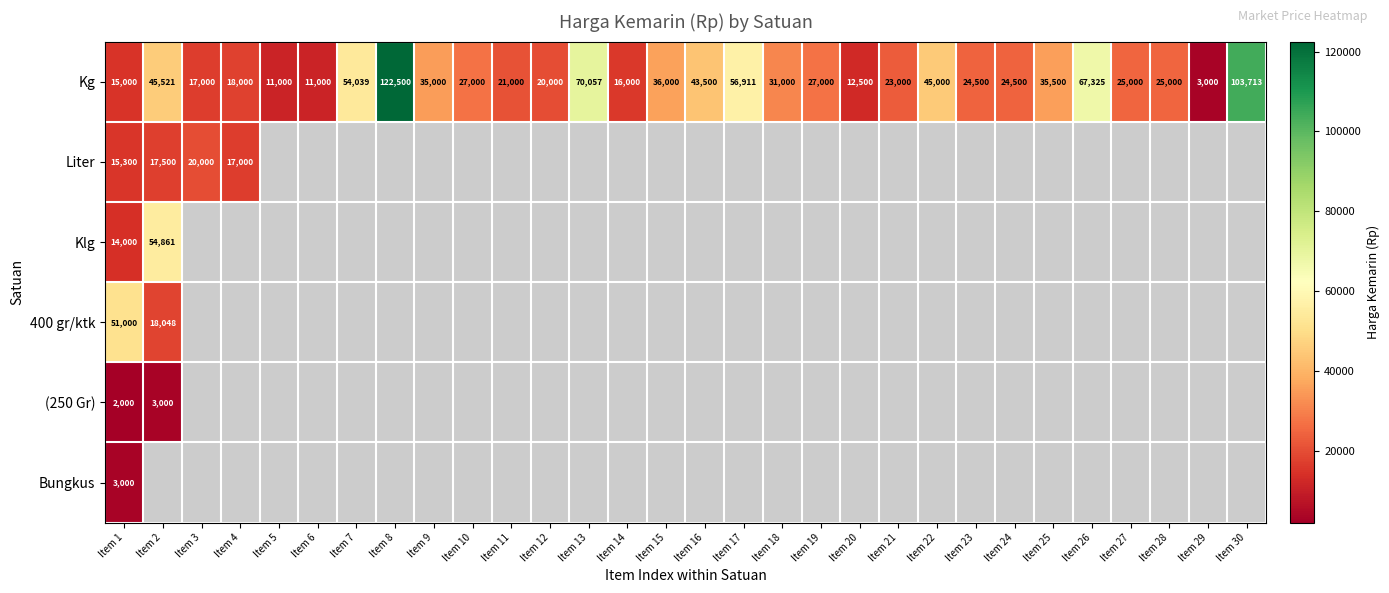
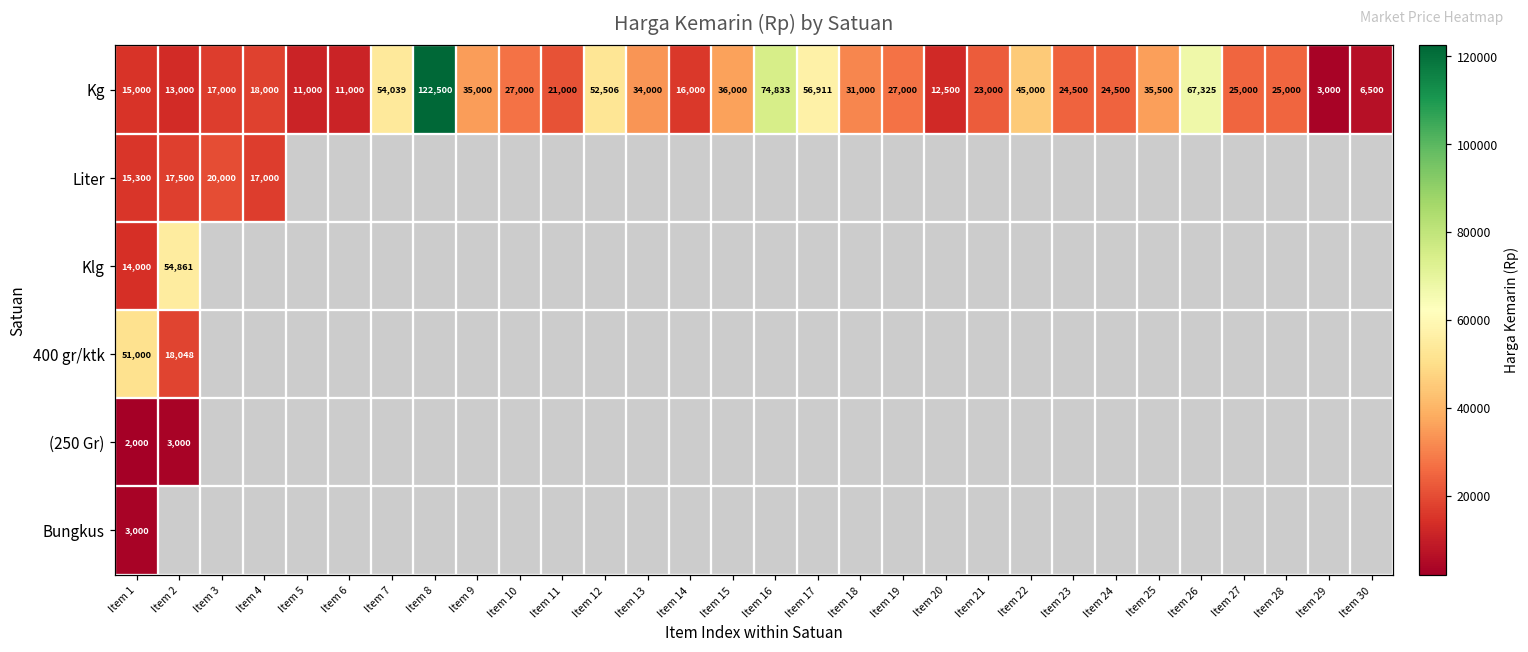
  {
    "Kg": {
      "Item 1": "15,000",
-     "Item 2": "45,521",
+     "Item 2": "13,000",
      "Item 3": "17,000",
      "Item 4": "18,000",
      "Item 5": "11,000",
      "Item 6": "11,000",
      "Item 7": "54,039",
      "Item 8": "122,500",
      "Item 9": "35,000",
      "Item 10": "27,000",
      "Item 11": "21,000",
-     "Item 12": "20,000",
-     "Item 13": "70,057",
+     "Item 12": "52,506",
+     "Item 13": "34,000",
      "Item 14": "16,000",
      "Item 15": "36,000",
-     "Item 16": "43,500",
+     "Item 16": "74,833",
      "Item 17": "56,911",
      "Item 18": "31,000",
      "Item 19": "27,000",
      "Item 20": "12,500",
      "Item 21": "23,000",
      "Item 22": "45,000",
      "Item 23": "24,500",
      "Item 24": "24,500",
      "Item 25": "35,500",
      "Item 26": "67,325",
      "Item 27": "25,000",
      "Item 28": "25,000",
      "Item 29": "3,000",
-     "Item 30": "103,713"
+     "Item 30": "6,500"
    },
    "Liter": {
      "Item 1": "15,300",
      "Item 2": "17,500",
      "Item 3": "20,000",
      "Item 4": "17,000"
    },
    "Klg": {
      "Item 1": "14,000",
      "Item 2": "54,861"
    },
    "400 gr/ktk": {
      "Item 1": "51,000",
      "Item 2": "18,048"
    },
    "(250 Gr)": {
      "Item 1": "2,000",
      "Item 2": "3,000"
    },
    "Bungkus": {
      "Item 1": "3,000"
    }
  }
